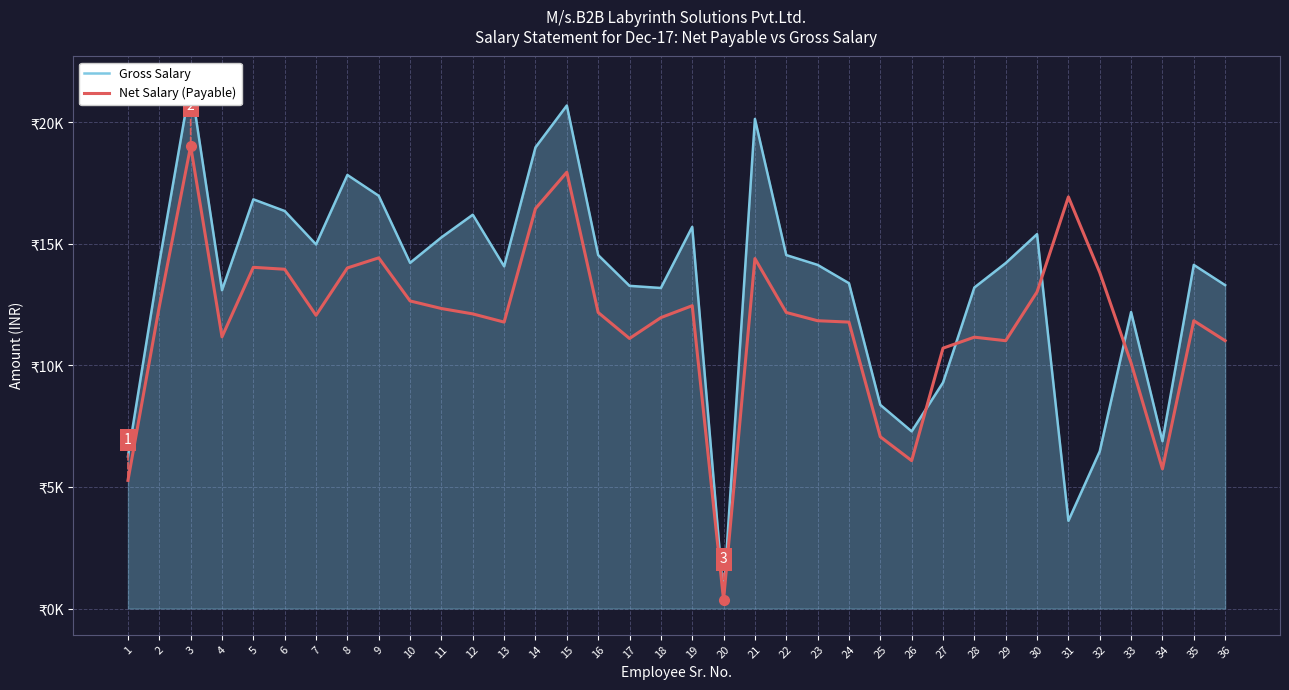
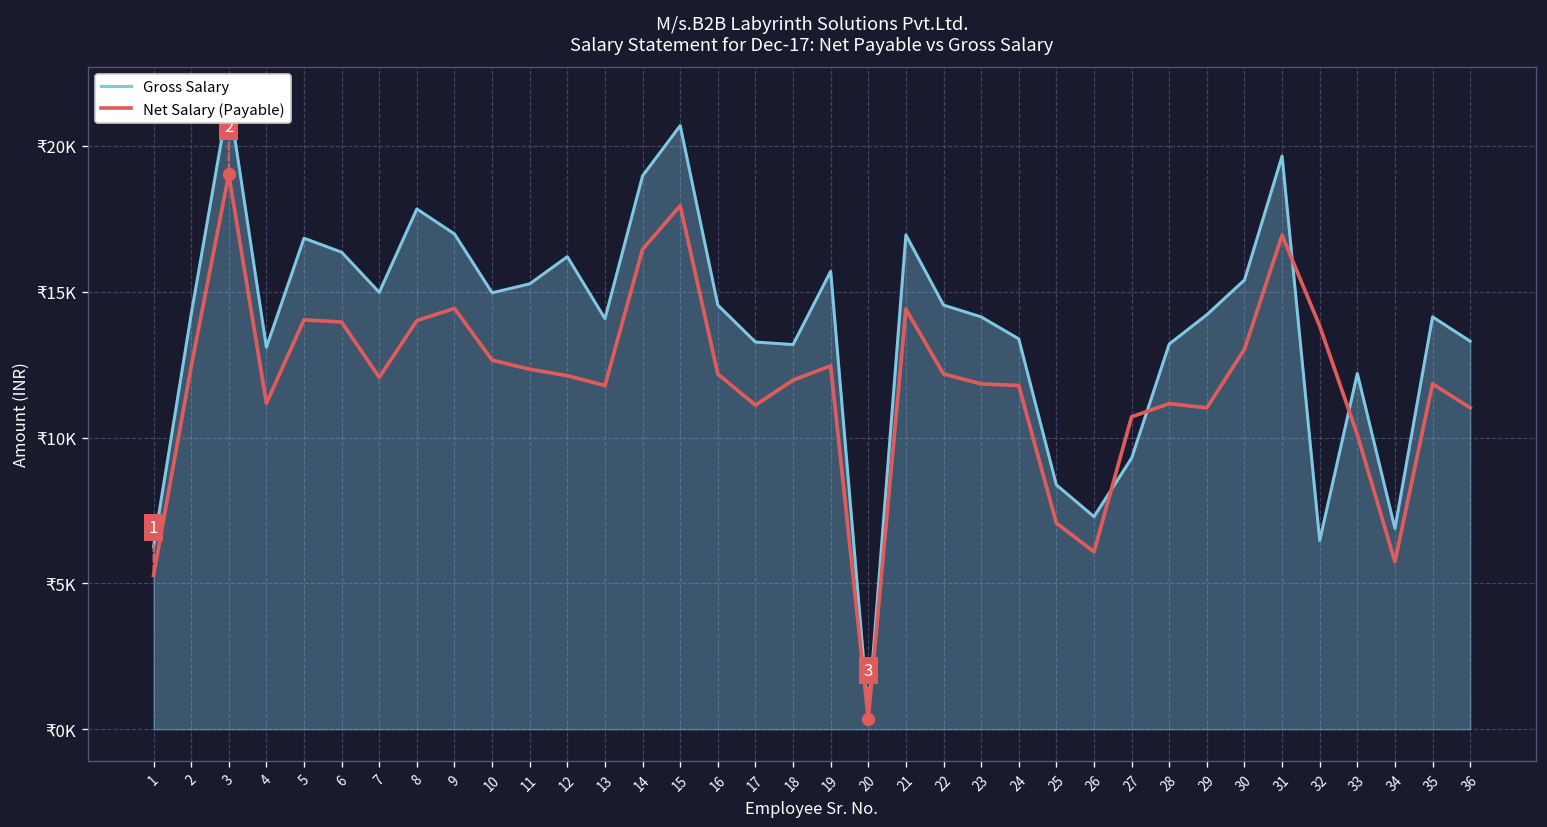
  {
    "Gross Salary": {
      "2": "₹14200",
      "4": "₹13100",
      "5": "₹16800",
      "6": "₹16400",
      "7": "₹15000",
      "8": "₹17800",
      "9": "₹17000",
-     "10": "₹14200",
+     "10": "₹15000",
      "11": "₹15300",
      "12": "₹16200",
      "13": "₹14100",
      "14": "₹19000",
      "15": "₹20700",
      "16": "₹14500",
      "17": "₹13300",
      "18": "₹13200",
      "19": "₹15700",
-     "21": "₹20100",
+     "21": "₹17000",
      "22": "₹14500",
      "23": "₹14100",
      "24": "₹13400",
      "25": "₹8400",
      "26": "₹7300",
      "27": "₹9300",
      "28": "₹13200",
      "29": "₹14200",
      "30": "₹15400",
-     "31": "₹3600",
+     "31": "₹19700",
      "32": "₹6500",
      "33": "₹12200",
      "34": "₹6900",
      "35": "₹14100",
      "36": "₹13300"
    }
  }
